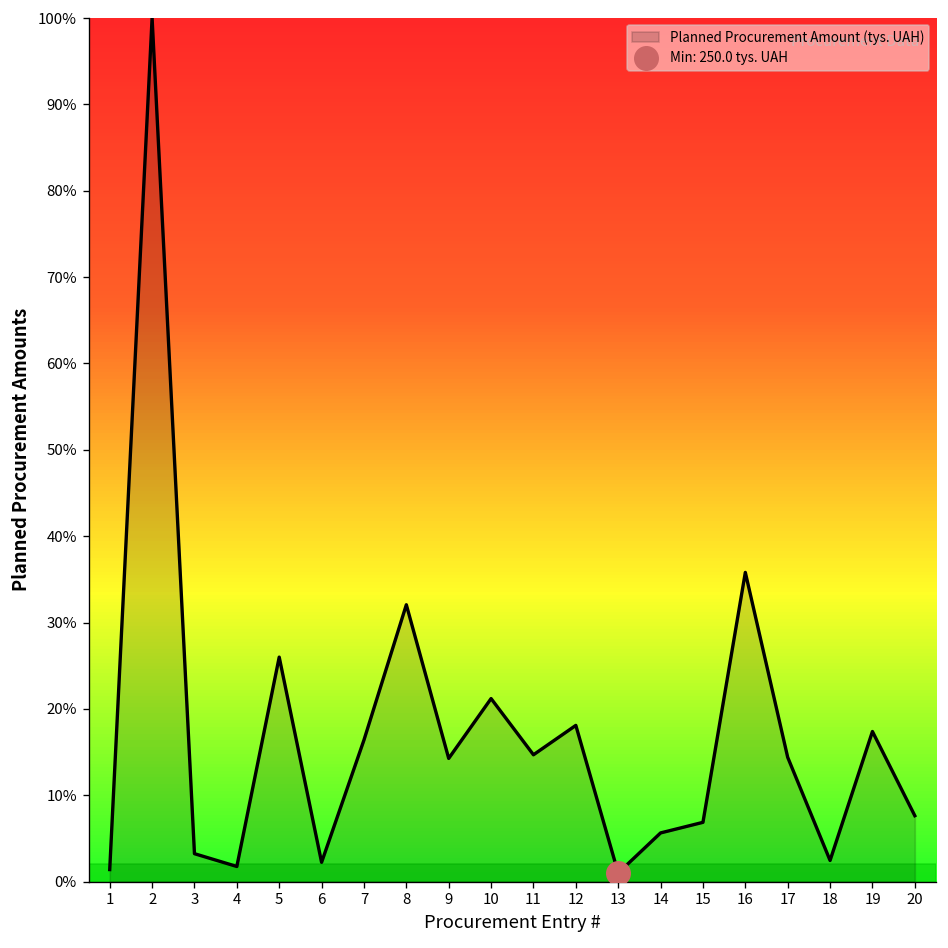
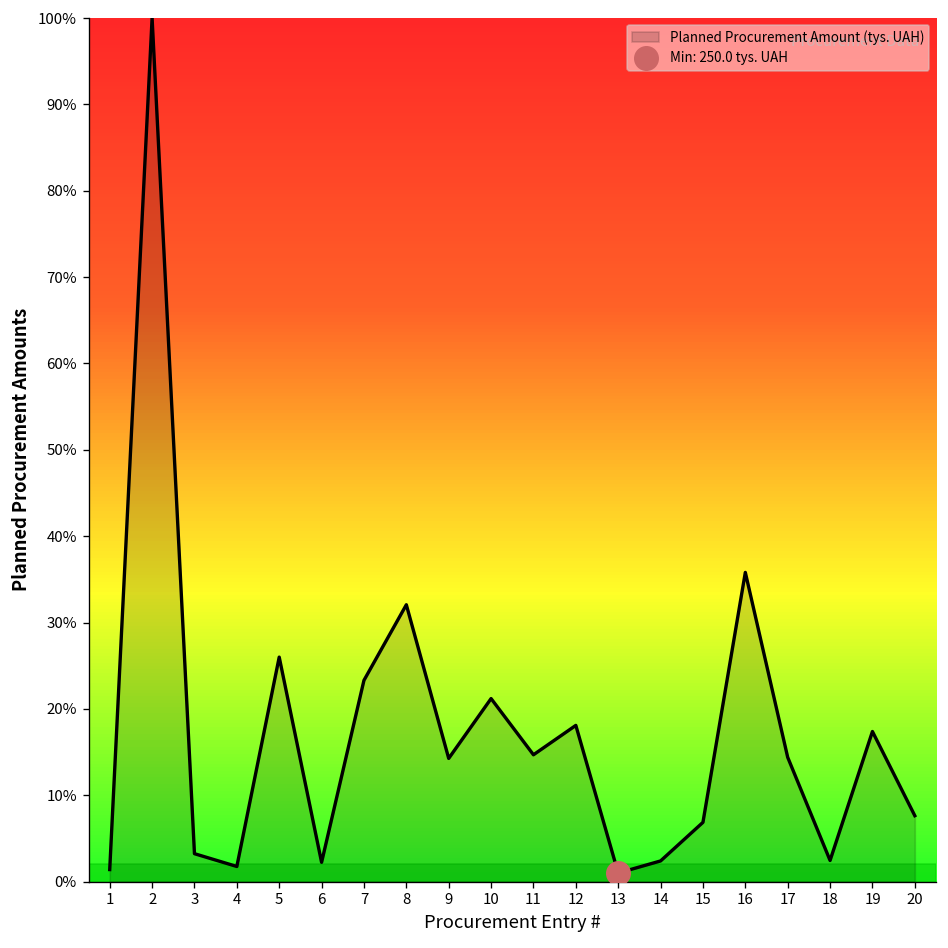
  {
    "Planned Procurement Amount (tys. UAH)": {
      "2": "100%",
      "3": "3%",
      "5": "26%",
      "6": "2%",
-     "7": "16%",
+     "7": "23%",
      "8": "32%",
      "9": "14%",
      "10": "21%",
      "11": "15%",
      "12": "18%",
-     "14": "6%",
+     "14": "2%",
      "15": "7%",
      "16": "36%",
      "17": "14%",
      "18": "2%",
      "19": "17%",
      "20": "8%"
    }
  }
